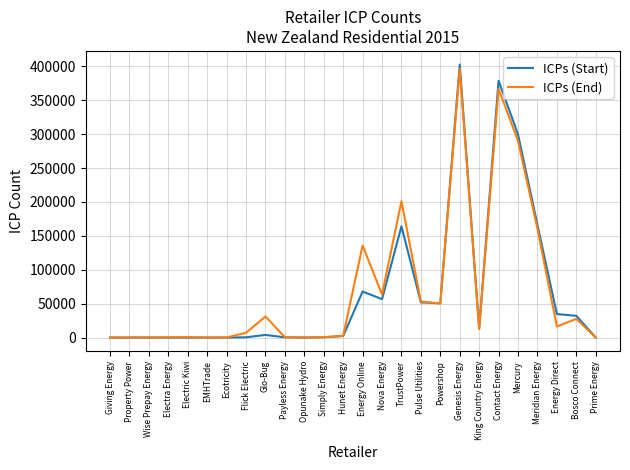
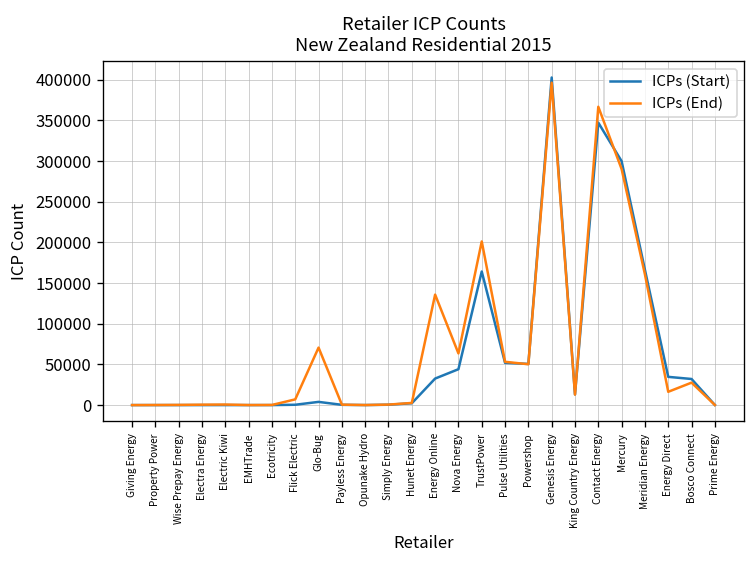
  {
    "ICPs (Start)": {
      "Flick Electric": 0,
      "Glo-Bug": 0,
-     "Energy Online": 70000,
-     "Nova Energy": 60000,
+     "Energy Online": 30000,
+     "Nova Energy": 40000,
      "TrustPower": 160000,
      "Genesis Energy": 400000,
-     "Contact Energy": 380000,
+     "Contact Energy": 350000,
      "Mercury": 300000,
      "Meridian Energy": 170000,
      "Energy Direct": 30000,
      "Bosco Connect": 30000
    },
    "ICPs (End)": {
      "Flick Electric": 10000,
-     "Glo-Bug": 30000,
+     "Glo-Bug": 70000,
      "Energy Online": 140000,
      "Nova Energy": 60000,
      "TrustPower": 200000,
      "Genesis Energy": 400000,
      "Contact Energy": 370000,
      "Mercury": 290000,
      "Meridian Energy": 160000,
      "Energy Direct": 20000,
      "Bosco Connect": 30000
    }
  }
